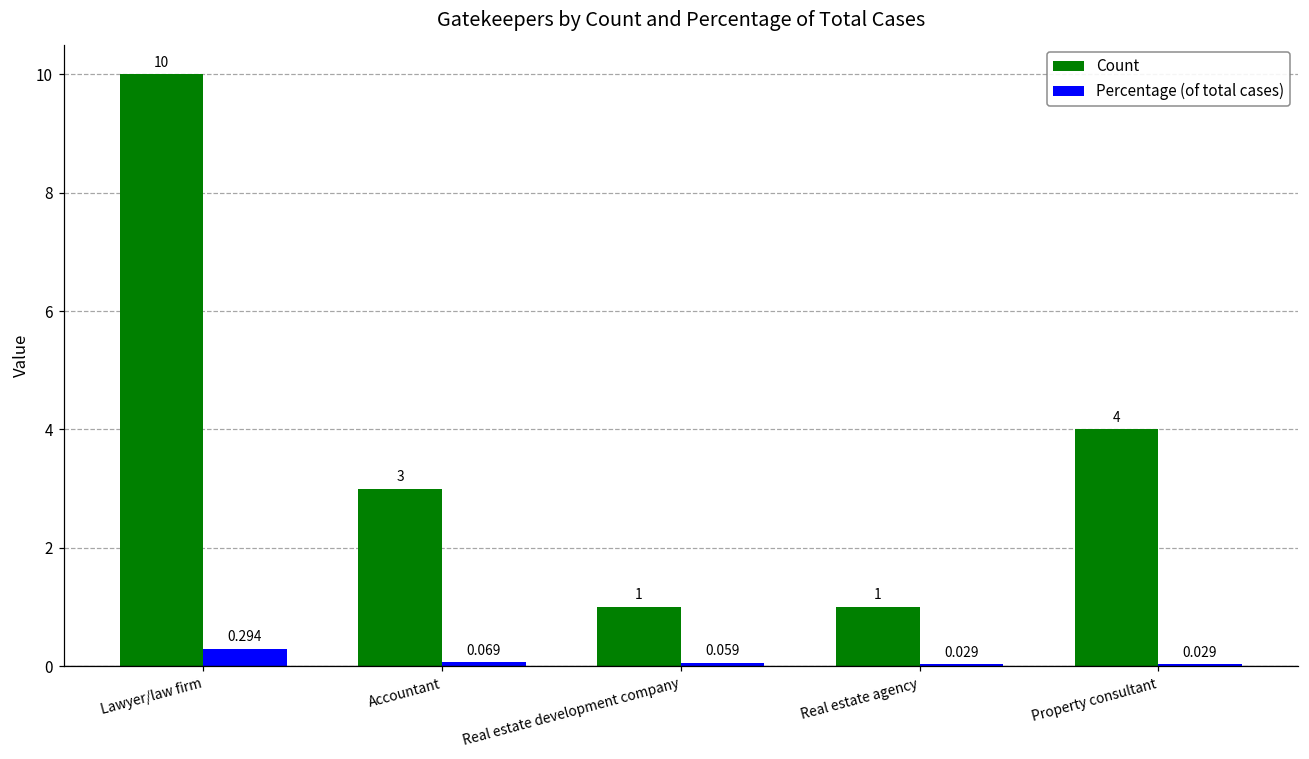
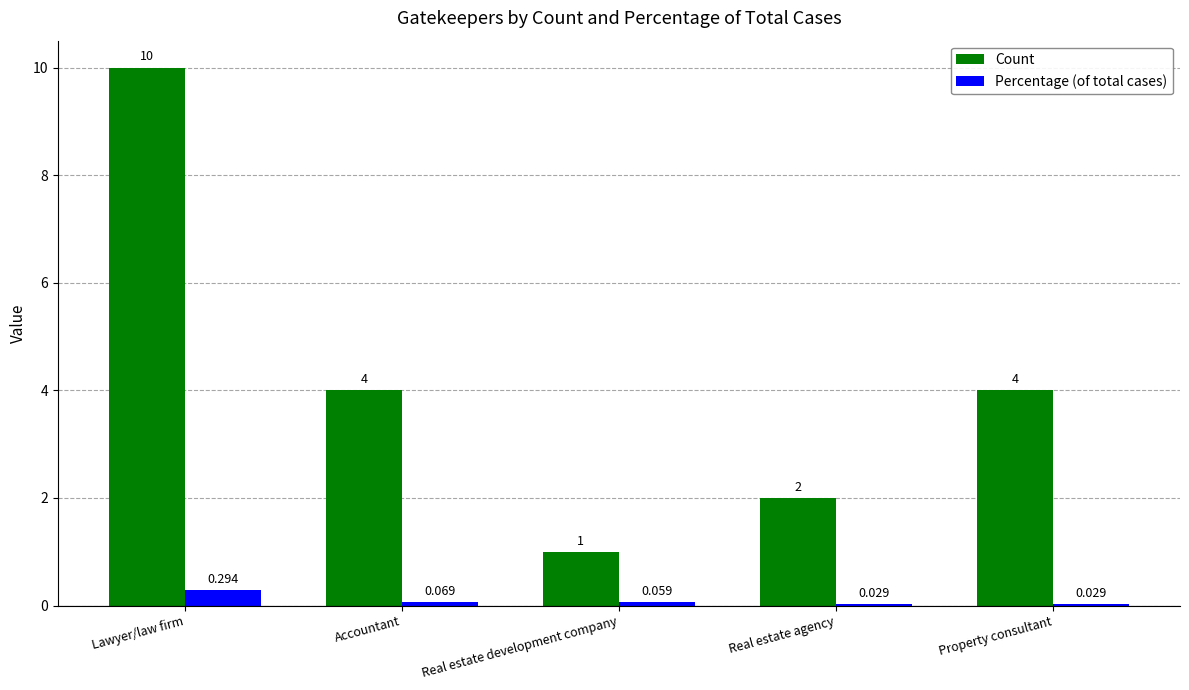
  {
    "Count": {
      "Lawyer/law firm": 10,
-     "Accountant": 3,
+     "Accountant": 4,
      "Real estate development company": 1,
-     "Real estate agency": 1,
+     "Real estate agency": 2,
      "Property consultant": 4
    },
    "Percentage (of total cases)": {
      "Lawyer/law firm": 0.294,
      "Accountant": 0.069,
      "Real estate development company": 0.059,
      "Real estate agency": 0.029,
      "Property consultant": 0.029
    }
  }
